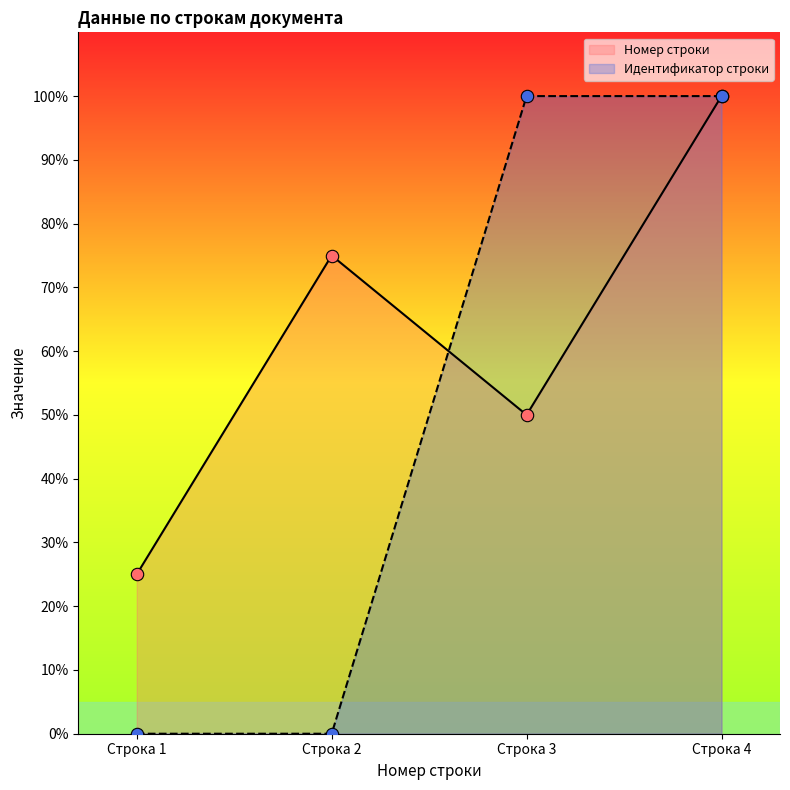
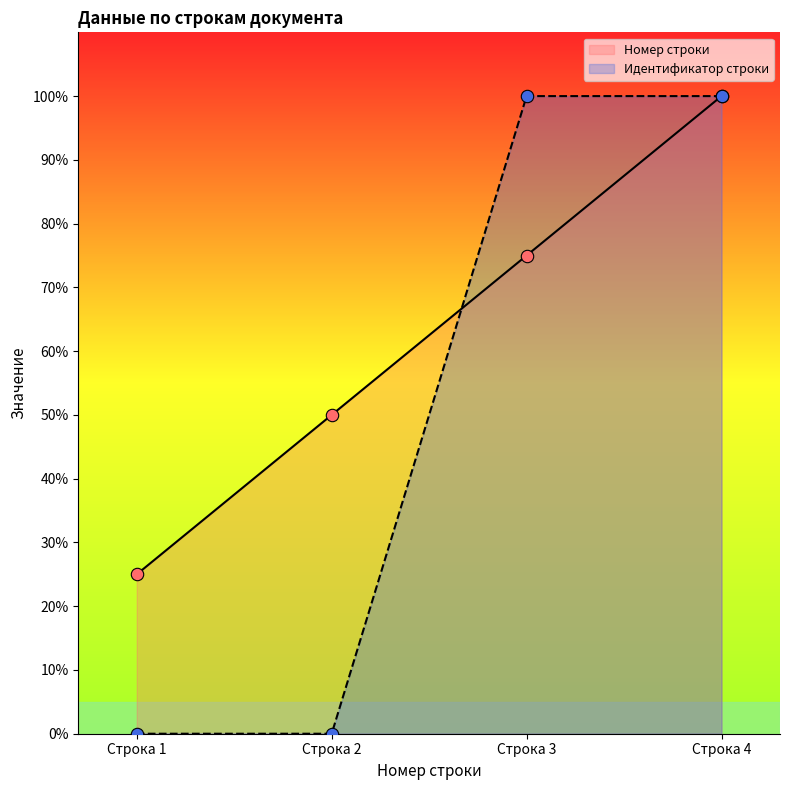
  {
    "Номер строки": {
      "Строка 1": "25%",
-     "Строка 2": "75%",
-     "Строка 3": "50%"
+     "Строка 2": "50%",
+     "Строка 3": "75%"
    },
    "Идентификатор строки": {
      "Строка 3": "100%"
    }
  }
